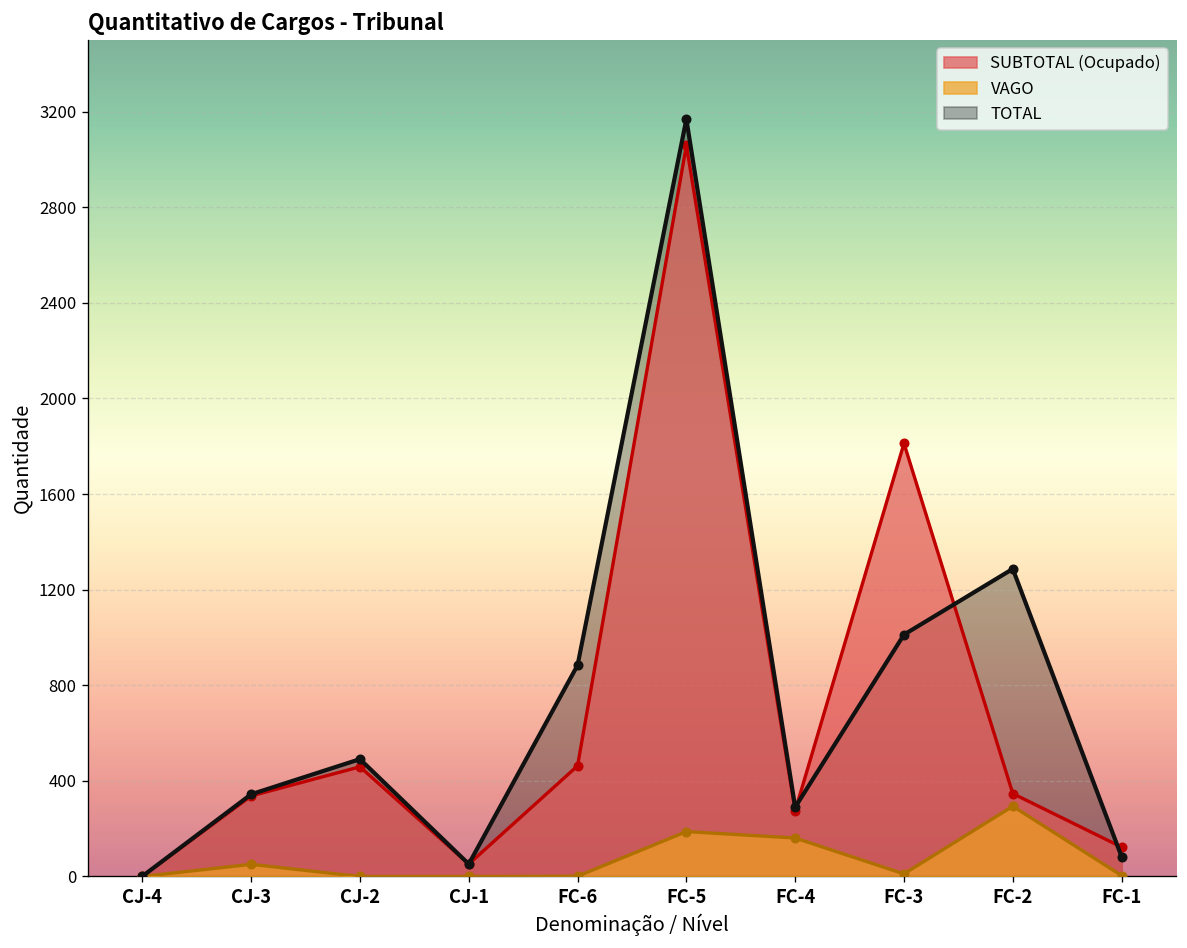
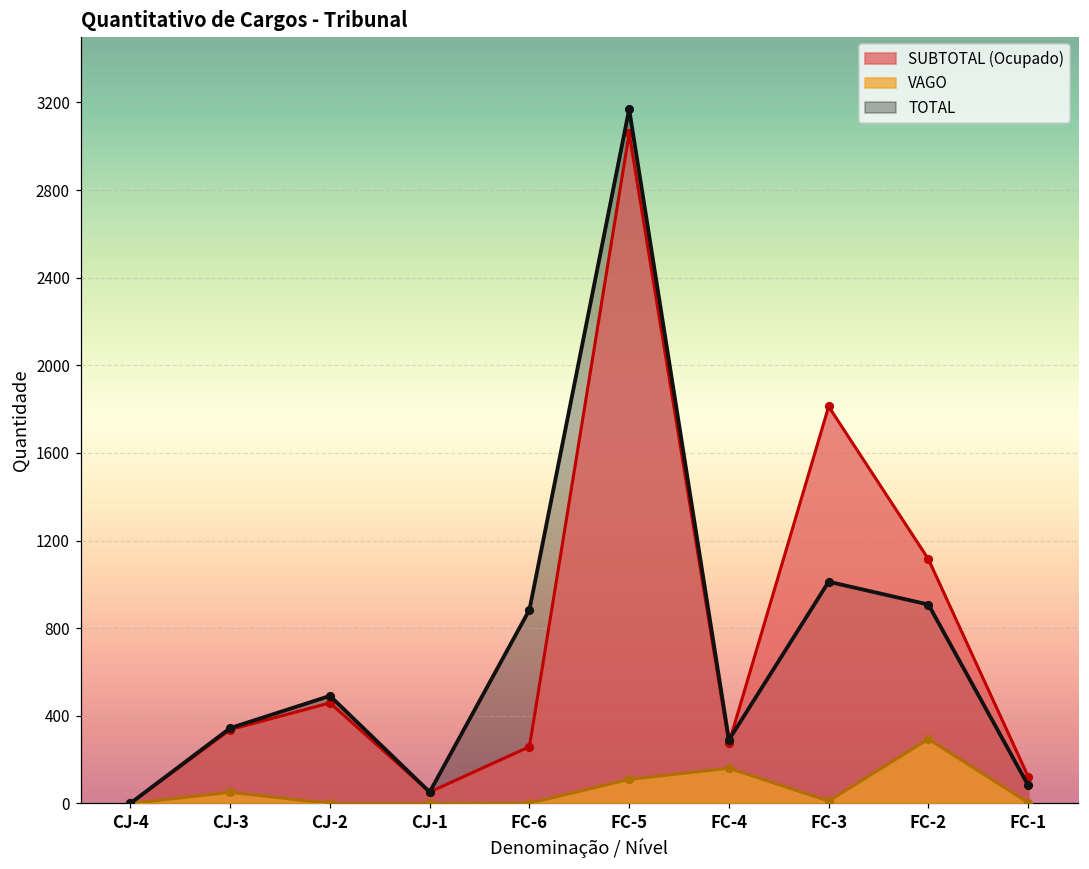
  {
    "SUBTOTAL (Ocupado)": {
      "CJ-2": 460,
-     "FC-6": 460,
+     "FC-6": 260,
      "FC-5": 3060,
      "FC-4": 280,
      "FC-3": 1810,
-     "FC-2": 350,
+     "FC-2": 1120,
      "FC-1": 120
    },
    "VAGO": {
      "CJ-3": 50,
      "CJ-2": 0,
      "CJ-1": 0,
      "FC-6": 0,
-     "FC-5": 190,
+     "FC-5": 110,
      "FC-4": 160,
      "FC-3": 10,
      "FC-2": 290,
      "FC-1": 0
    },
    "TOTAL": {
      "CJ-2": 490,
      "FC-6": 880,
      "FC-5": 3170,
      "FC-4": 290,
      "FC-3": 1010,
-     "FC-2": 1290,
+     "FC-2": 910,
      "FC-1": 80
    }
  }
